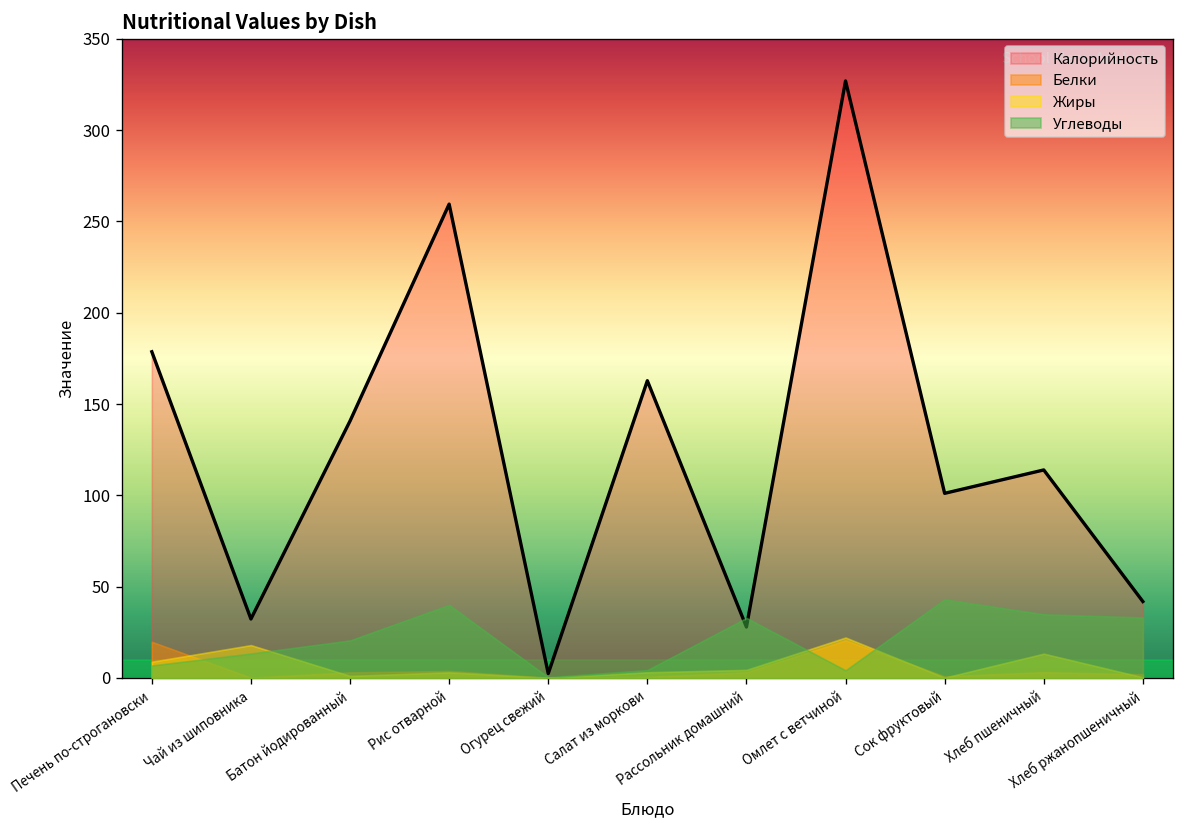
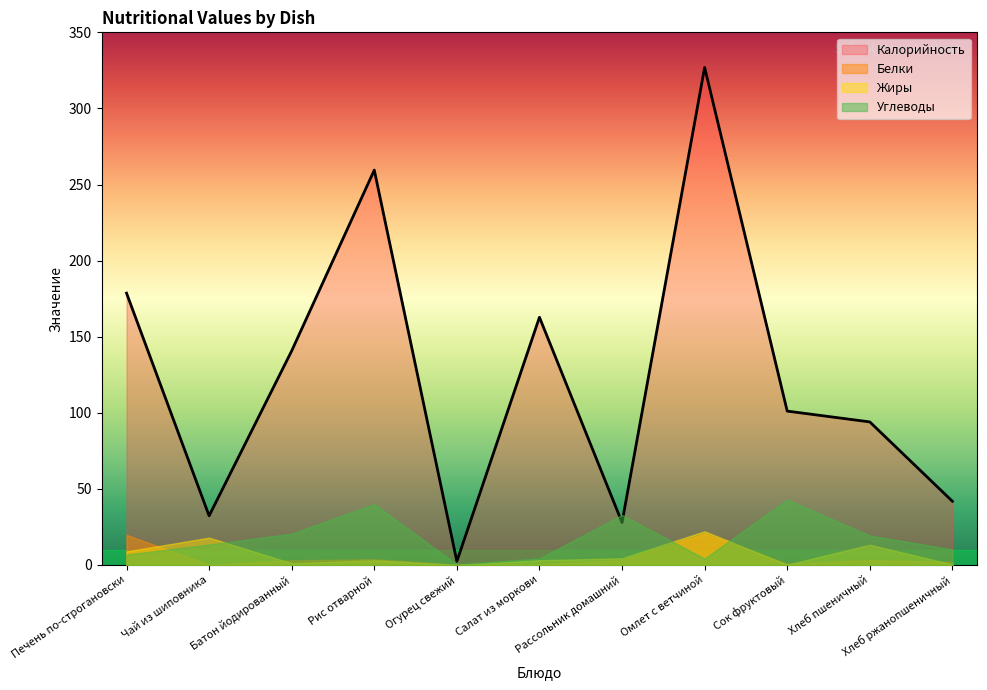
  {
    "Калорийность": {
      "Печень по-строгановски": 179,
      "Чай из шиповника": 32,
      "Батон йодированный": 141,
      "Рис отварной": 259,
      "Огурец свежий": 2,
      "Салат из моркови": 163,
      "Рассольник домашний": 28,
      "Омлет с ветчиной": 327,
      "Сок фруктовый": 101,
-     "Хлеб пшеничный": 114,
+     "Хлеб пшеничный": 94,
      "Хлеб ржанопшеничный": 42
    },
    "Белки": {
      "Печень по-строгановски": 20,
      "Батон йодированный": 3,
      "Хлеб пшеничный": 3
    },
    "Жиры": {
      "Печень по-строгановски": 9,
      "Чай из шиповника": 18,
      "Хлеб пшеничный": 13
    },
    "Углеводы": {
      "Печень по-строгановски": 7,
      "Чай из шиповника": 13,
      "Батон йодированный": 21,
      "Рис отварной": 40,
      "Рассольник домашний": 33,
      "Омлет с ветчиной": 4,
      "Сок фруктовый": 43,
-     "Хлеб пшеничный": 35,
-     "Хлеб ржанопшеничный": 33
+     "Хлеб пшеничный": 19,
+     "Хлеб ржанопшеничный": 10
    }
  }
